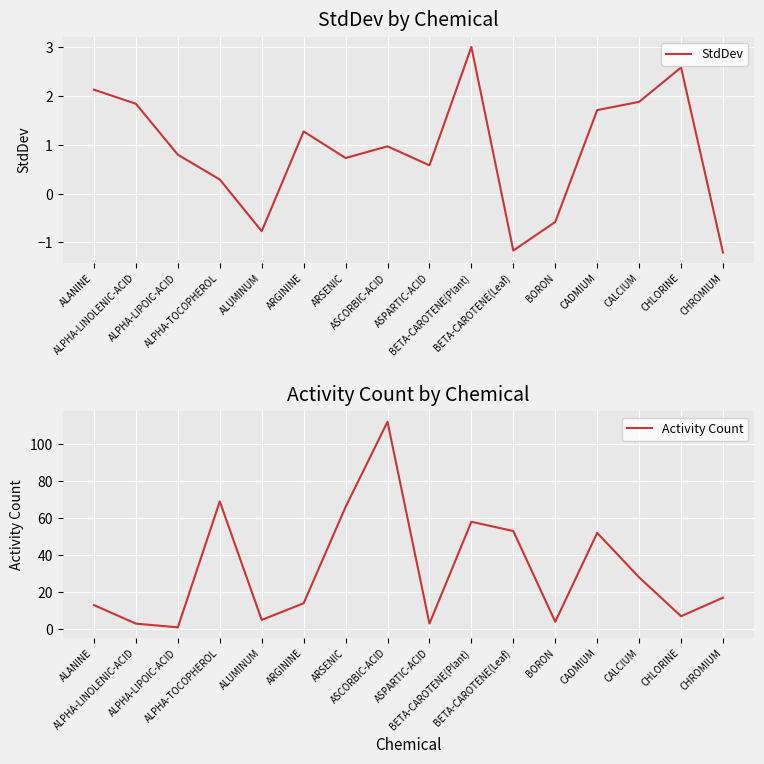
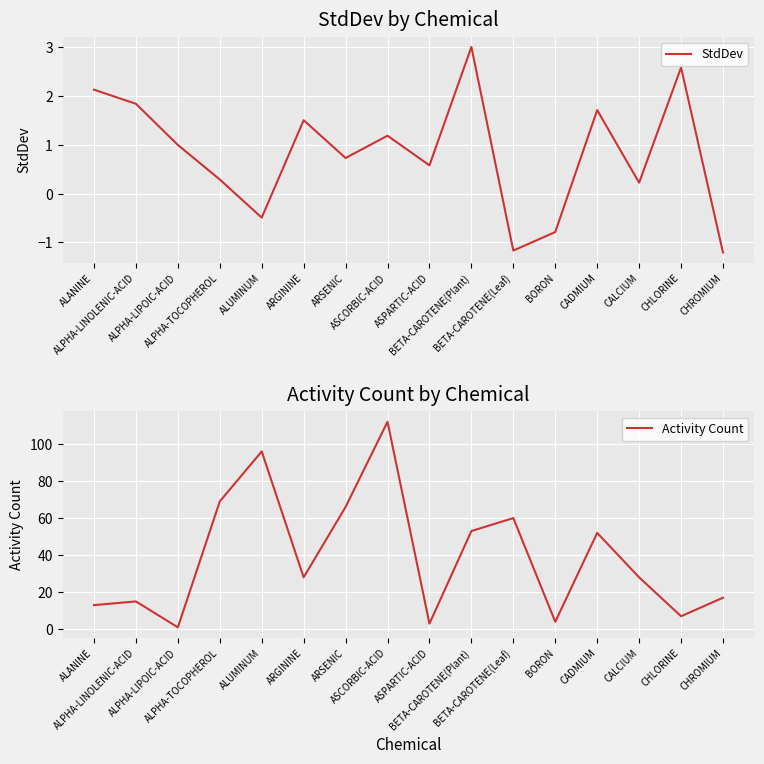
  {
    "StdDev by Chemical": {
      "ALANINE": 2.1,
      "ALPHA-LINOLENIC-ACID": 1.8,
-     "ALPHA-LIPOIC-ACID": 0.8,
+     "ALPHA-LIPOIC-ACID": 1.0,
      "ALPHA-TOCOPHEROL": 0.3,
-     "ALUMINUM": -0.8,
-     "ARGININE": 1.3,
+     "ALUMINUM": -0.5,
+     "ARGININE": 1.5,
      "ARSENIC": 0.7,
-     "ASCORBIC-ACID": 1.0,
+     "ASCORBIC-ACID": 1.2,
      "ASPARTIC-ACID": 0.6,
      "BETA-CAROTENE(Plant)": 3.0,
      "BETA-CAROTENE(Leaf)": -1.2,
-     "BORON": -0.6,
+     "BORON": -0.8,
      "CADMIUM": 1.7,
-     "CALCIUM": 1.9,
+     "CALCIUM": 0.2,
      "CHLORINE": 2.6,
      "CHROMIUM": -1.2
    },
    "Activity Count by Chemical": {
      "ALANINE": 13,
-     "ALPHA-LINOLENIC-ACID": 3,
+     "ALPHA-LINOLENIC-ACID": 15,
      "ALPHA-LIPOIC-ACID": 1,
      "ALPHA-TOCOPHEROL": 69,
-     "ALUMINUM": 5,
-     "ARGININE": 14,
+     "ALUMINUM": 96,
+     "ARGININE": 28,
      "ARSENIC": 66,
      "ASCORBIC-ACID": 112,
      "ASPARTIC-ACID": 3,
-     "BETA-CAROTENE(Plant)": 58,
-     "BETA-CAROTENE(Leaf)": 53,
+     "BETA-CAROTENE(Plant)": 53,
+     "BETA-CAROTENE(Leaf)": 60,
      "BORON": 4,
      "CADMIUM": 52,
      "CALCIUM": 28,
      "CHLORINE": 7,
      "CHROMIUM": 17
    }
  }
